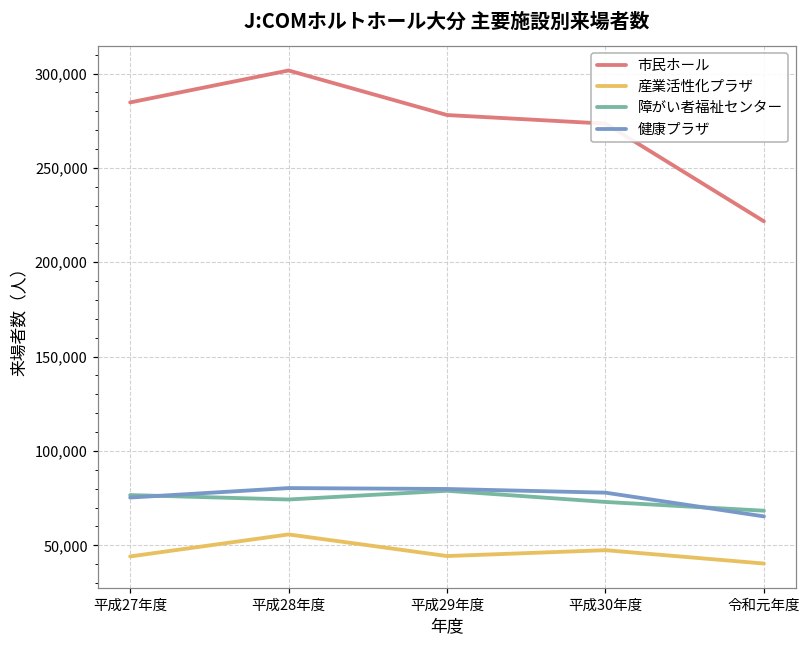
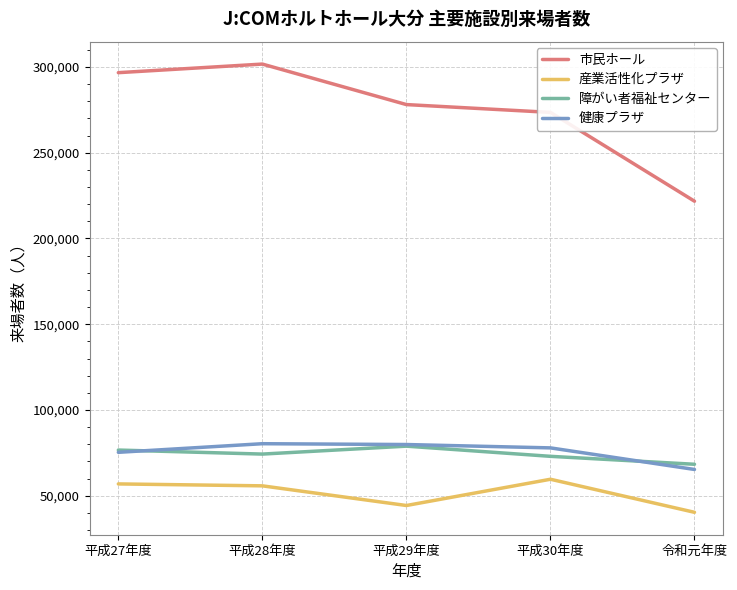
  {
    "市民ホール": {
-     "平成27年度": "285,000",
+     "平成27年度": "297,000",
      "平成28年度": "302,000",
      "平成29年度": "278,000",
      "令和元年度": "222,000"
    },
    "産業活性化プラザ": {
-     "平成27年度": "44,000",
+     "平成27年度": "57,000",
      "平成28年度": "56,000",
      "平成29年度": "44,000",
-     "平成30年度": "47,000",
+     "平成30年度": "60,000",
      "令和元年度": "40,000"
    }
  }
